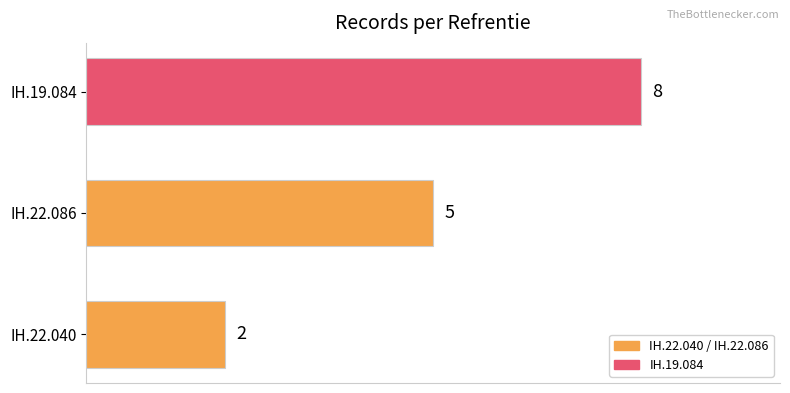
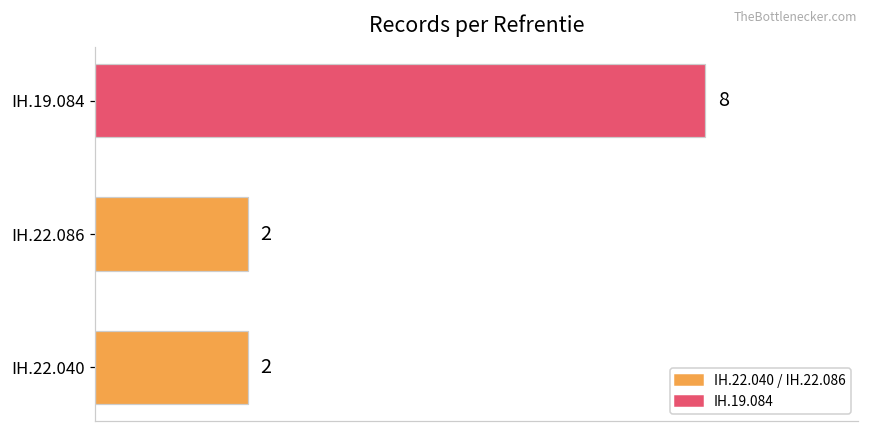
  {
    "IH.19.084": 8,
-   "IH.22.086": 5,
+   "IH.22.086": 2,
    "IH.22.040": 2
  }
